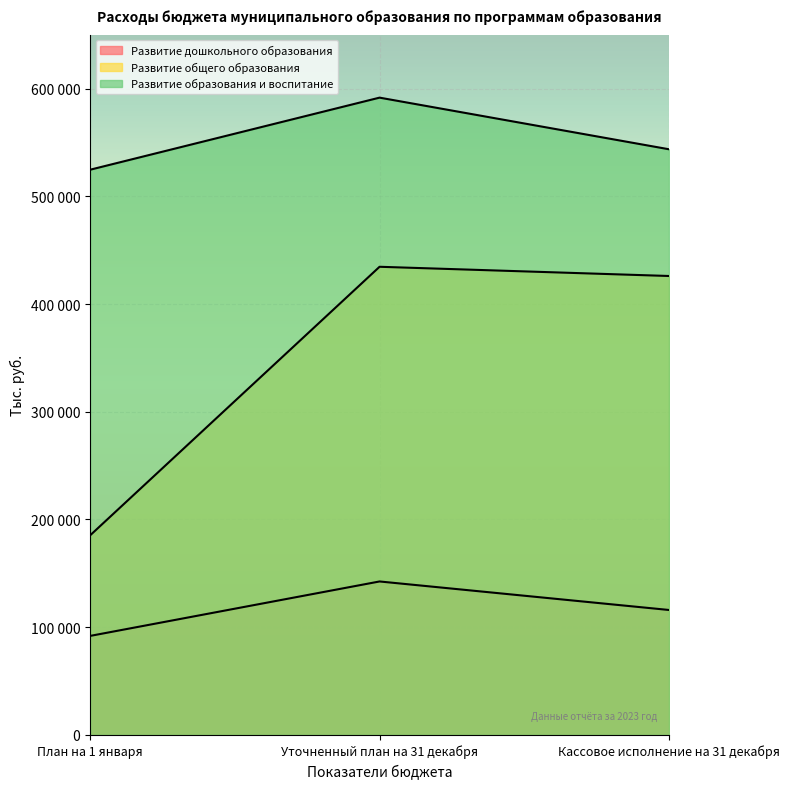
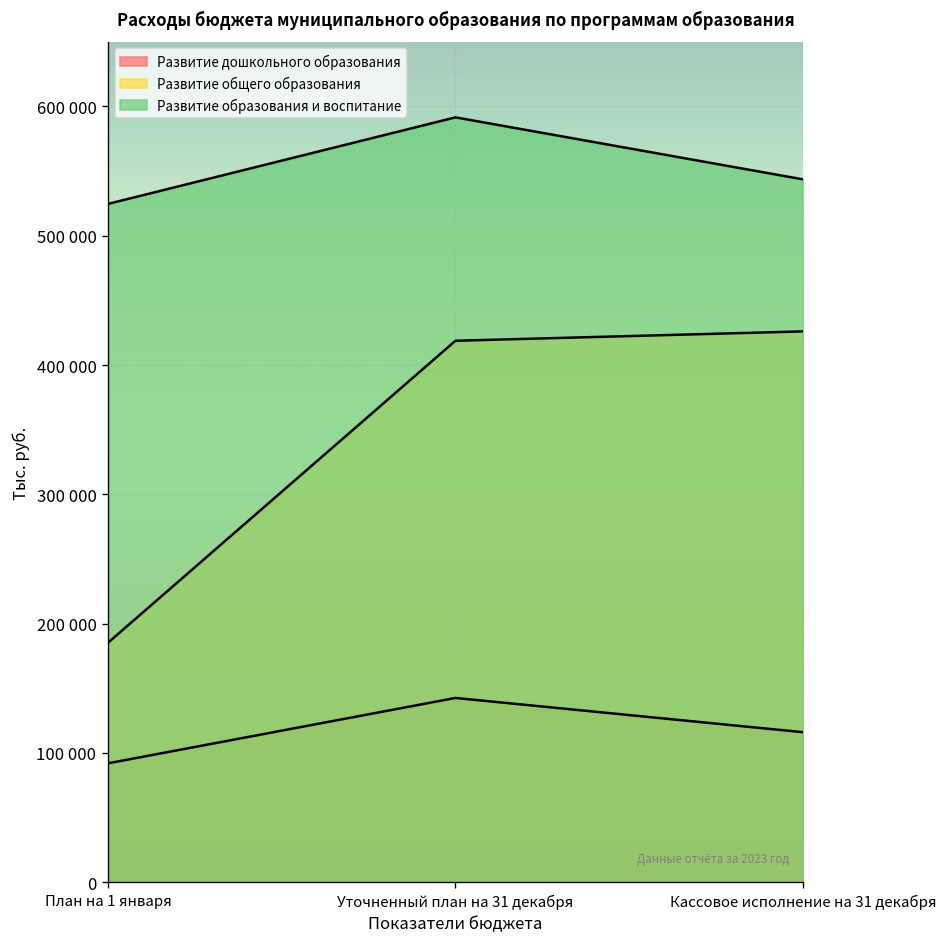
  {
    "Развитие дошкольного образования": {
      "План на 1 января": 92000,
      "Уточненный план на 31 декабря": 142000,
      "Кассовое исполнение на 31 декабря": 116000
    },
    "Развитие общего образования": {
      "План на 1 января": 185000,
-     "Уточненный план на 31 декабря": 435000,
+     "Уточненный план на 31 декабря": 419000,
      "Кассовое исполнение на 31 декабря": 426000
    },
    "Развитие образования и воспитание": {
      "План на 1 января": 525000,
      "Уточненный план на 31 декабря": 592000,
      "Кассовое исполнение на 31 декабря": 544000
    }
  }
